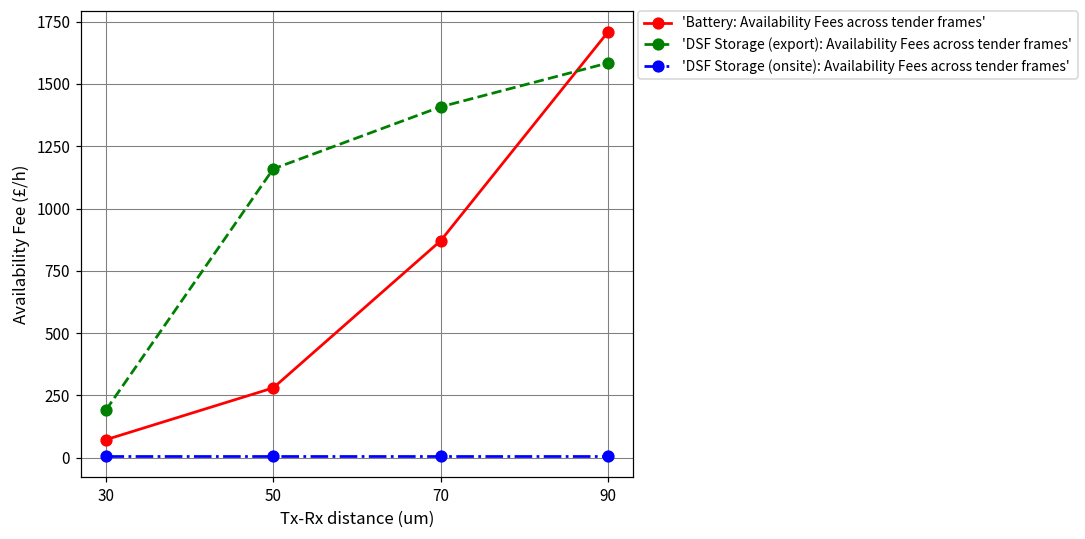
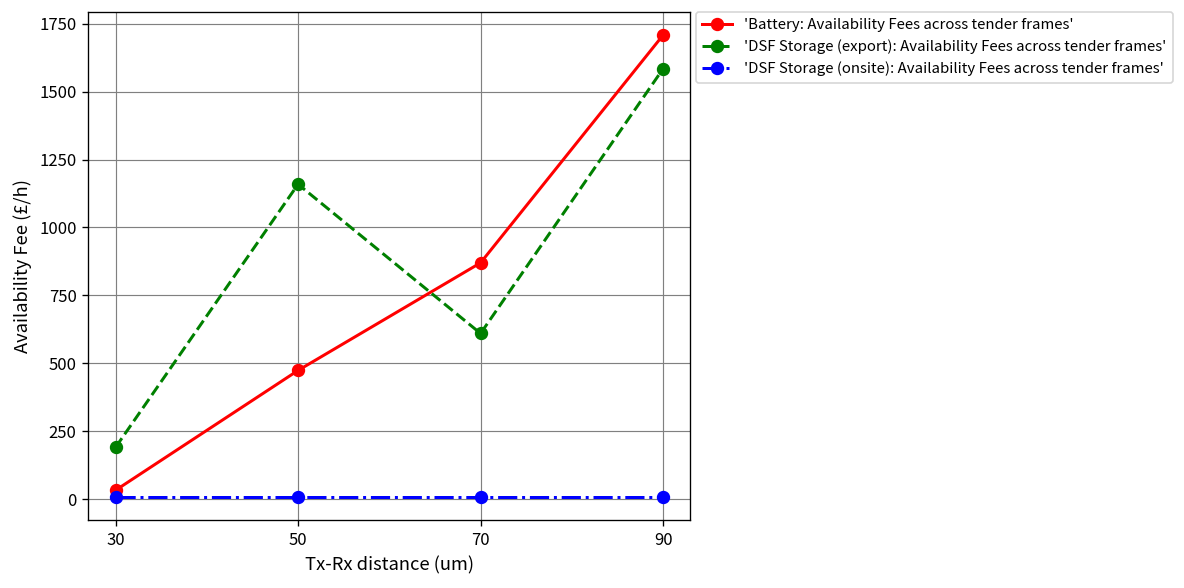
  {
    "'Battery: Availability Fees across tender frames'": {
-     "30": 70,
-     "50": 280,
+     "30": 30,
+     "50": 470,
      "70": 870,
      "90": 1710
    },
    "'DSF Storage (export): Availability Fees across tender frames'": {
      "30": 190,
      "50": 1160,
-     "70": 1410,
+     "70": 610,
      "90": 1580
    },
    "'DSF Storage (onsite): Availability Fees across tender frames'": {
      "30": 10,
      "50": 10,
      "70": 10,
      "90": 10
    }
  }
